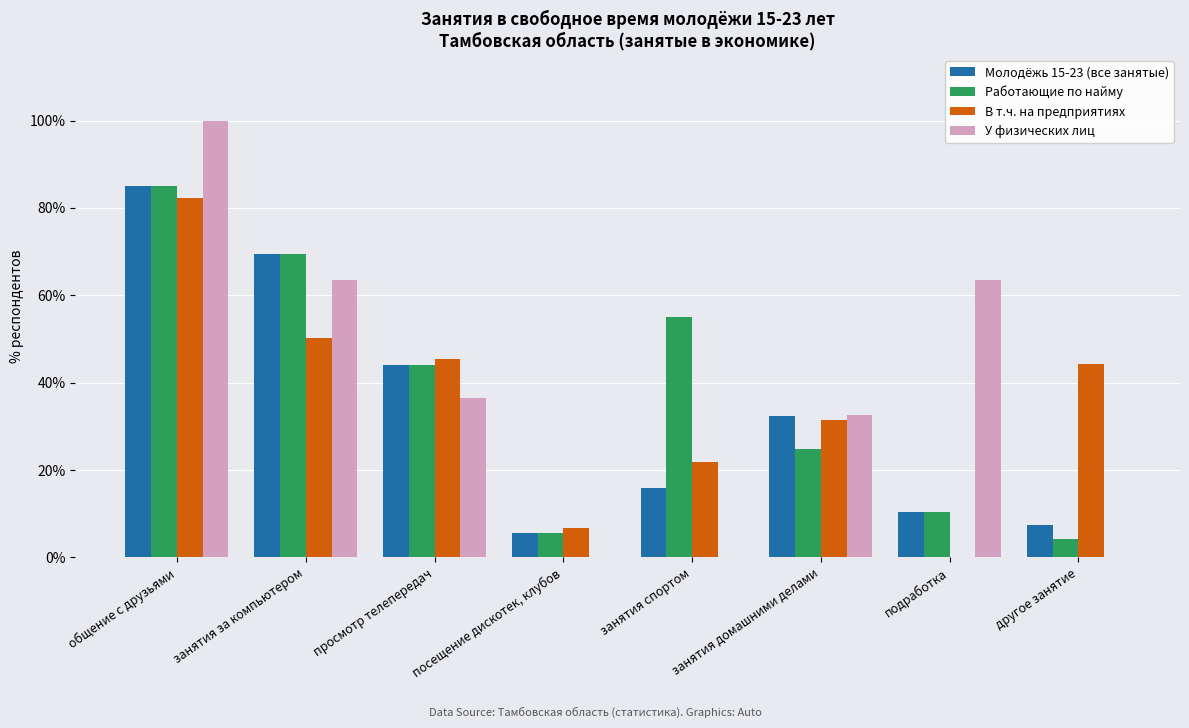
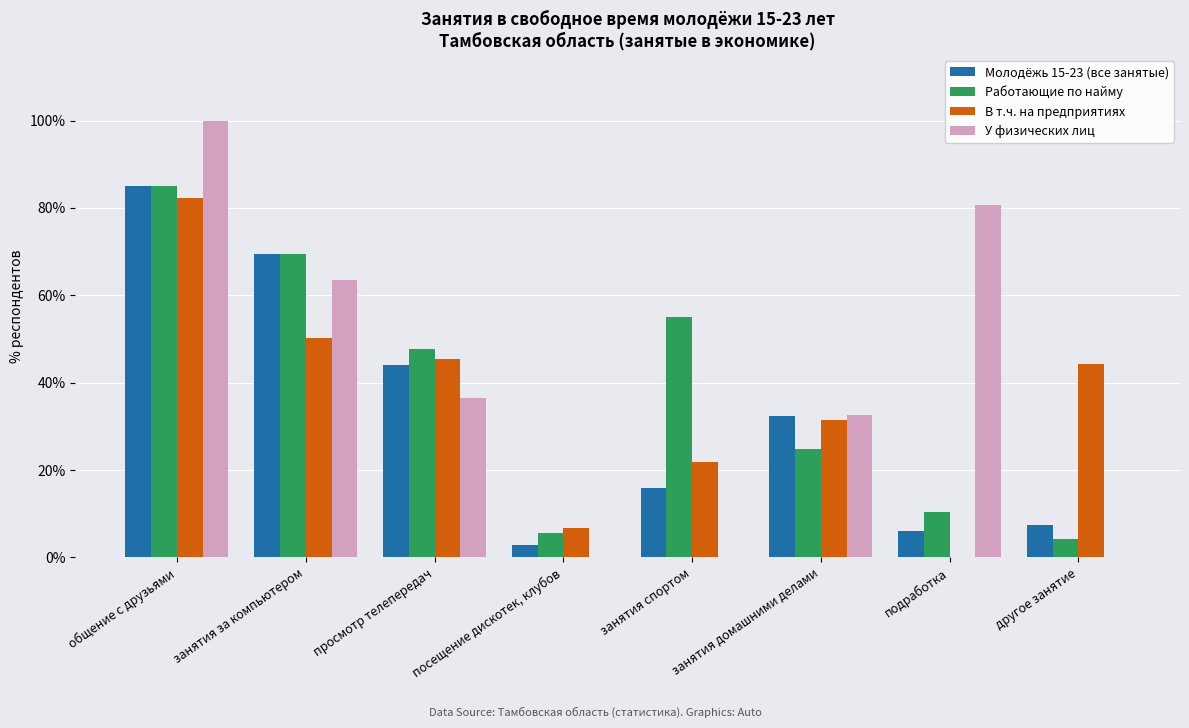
  {
    "Молодёжь 15-23 (все занятые)": {
      "общение с друзьями": "85%",
      "занятия за компьютером": "69%",
      "просмотр телепередач": "44%",
-     "посещение дискотек, клубов": "6%",
+     "посещение дискотек, клубов": "3%",
      "занятия спортом": "16%",
      "занятия домашними делами": "32%",
-     "подработка": "10%",
+     "подработка": "6%",
      "другое занятие": "7%"
    },
    "Работающие по найму": {
      "общение с друзьями": "85%",
      "занятия за компьютером": "69%",
-     "просмотр телепередач": "44%",
+     "просмотр телепередач": "48%",
      "посещение дискотек, клубов": "6%",
      "занятия спортом": "55%",
      "занятия домашними делами": "25%",
      "подработка": "10%",
      "другое занятие": "4%"
    },
    "В т.ч. на предприятиях": {
      "общение с друзьями": "82%",
      "занятия за компьютером": "50%",
      "просмотр телепередач": "45%",
      "посещение дискотек, клубов": "7%",
      "занятия спортом": "22%",
      "занятия домашними делами": "31%",
      "подработка": "0%",
      "другое занятие": "44%"
    },
    "У физических лиц": {
      "общение с друзьями": "100%",
      "занятия за компьютером": "63%",
      "просмотр телепередач": "37%",
      "посещение дискотек, клубов": "0%",
      "занятия спортом": "0%",
      "занятия домашними делами": "33%",
-     "подработка": "63%",
+     "подработка": "81%",
      "другое занятие": "0%"
    }
  }
